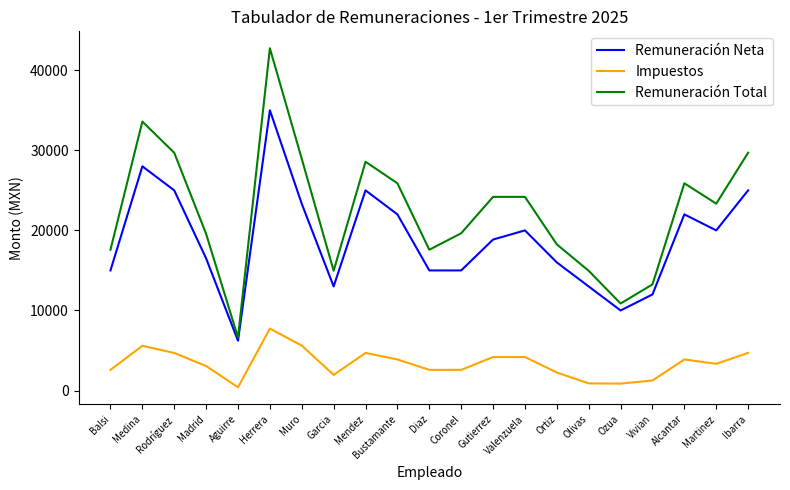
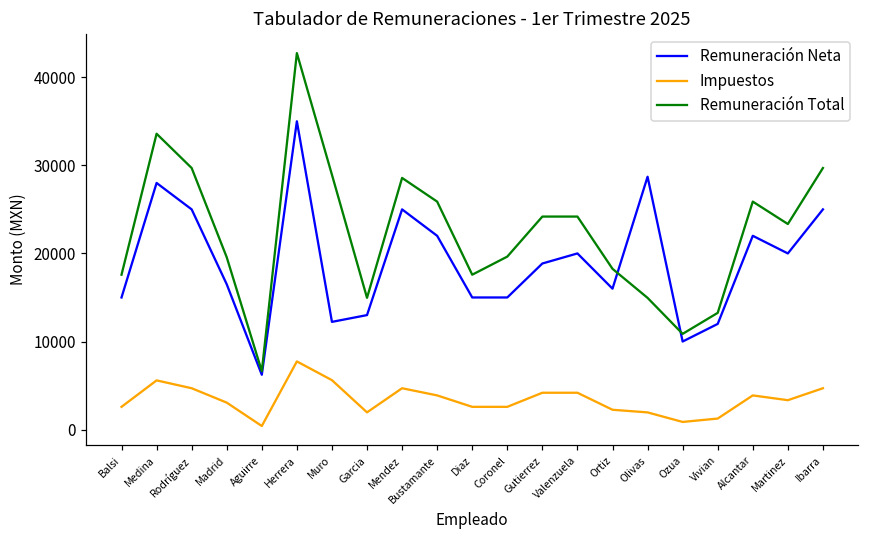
  {
    "Remuneración Neta": {
      "Balsi": 15000,
      "Medina": 28000,
      "Rodríguez": 25000,
      "Madrid": 17000,
      "Aguirre": 6000,
      "Herrera": 35000,
-     "Muro": 23000,
+     "Muro": 12000,
      "Garcia": 13000,
      "Mendez": 25000,
      "Bustamante": 22000,
      "Diaz": 15000,
      "Coronel": 15000,
      "Gutierrez": 19000,
      "Valenzuela": 20000,
      "Ortiz": 16000,
-     "Olivas": 13000,
+     "Olivas": 29000,
      "Ozua": 10000,
      "Vivian": 12000,
      "Alcantar": 22000,
      "Martinez": 20000,
      "Ibarra": 25000
    },
    "Impuestos": {
      "Balsi": 3000,
      "Medina": 6000,
      "Rodríguez": 5000,
      "Madrid": 3000,
      "Aguirre": 0,
      "Herrera": 8000,
      "Muro": 6000,
      "Garcia": 2000,
      "Mendez": 5000,
      "Bustamante": 4000,
      "Diaz": 3000,
      "Coronel": 3000,
      "Gutierrez": 4000,
      "Valenzuela": 4000,
      "Ortiz": 2000,
-     "Olivas": 1000,
+     "Olivas": 2000,
      "Ozua": 1000,
      "Vivian": 1000,
      "Alcantar": 4000,
      "Martinez": 3000,
      "Ibarra": 5000
    },
    "Remuneración Total": {
      "Balsi": 18000,
      "Medina": 34000,
      "Rodríguez": 30000,
      "Madrid": 20000,
      "Aguirre": 7000,
      "Herrera": 43000,
      "Muro": 29000,
      "Garcia": 15000,
      "Mendez": 29000,
      "Bustamante": 26000,
      "Diaz": 18000,
      "Coronel": 20000,
      "Gutierrez": 24000,
      "Valenzuela": 24000,
      "Ortiz": 18000,
      "Olivas": 15000,
      "Ozua": 11000,
      "Vivian": 13000,
      "Alcantar": 26000,
      "Martinez": 23000,
      "Ibarra": 30000
    }
  }
